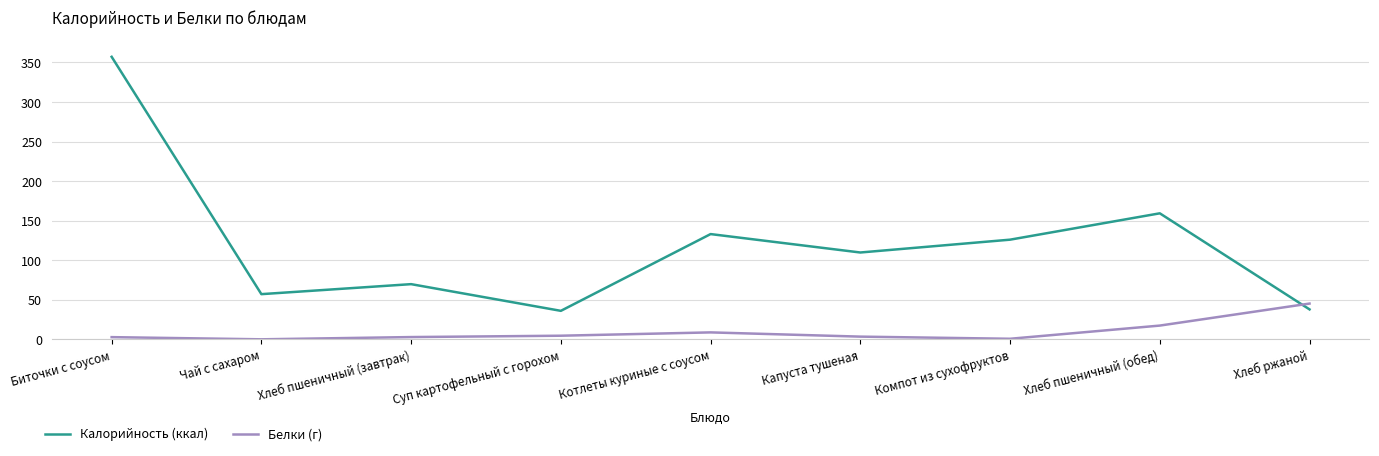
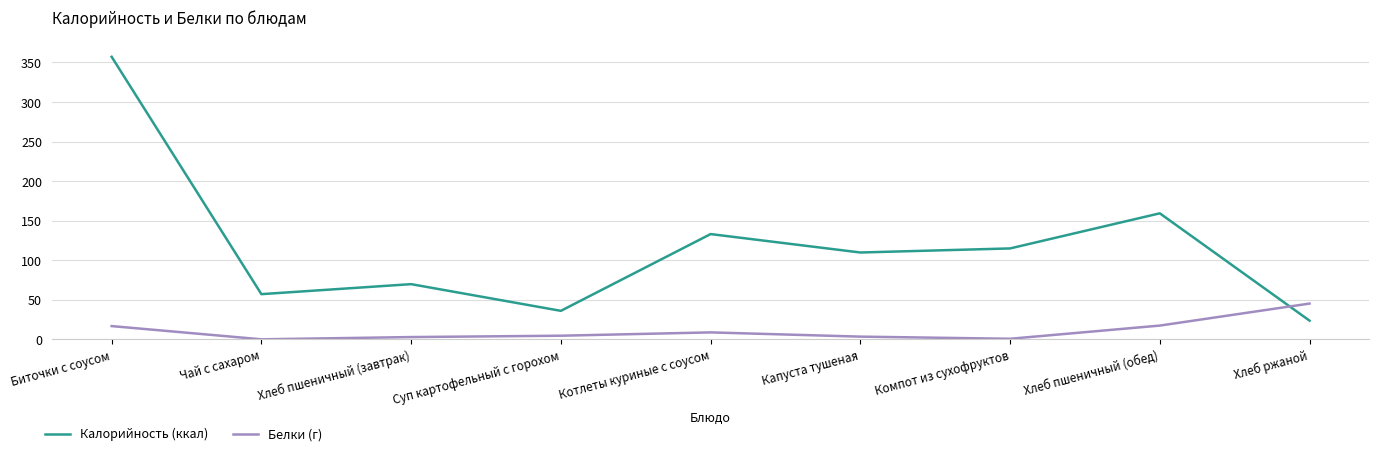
  {
    "Калорийность (ккал)": {
      "Биточки с соусом": 360,
      "Чай с сахаром": 60,
      "Хлеб пшеничный (завтрак)": 70,
      "Суп картофельный с горохом": 40,
      "Котлеты куриные с соусом": 130,
      "Капуста тушеная": 110,
-     "Компот из сухофруктов": 130,
+     "Компот из сухофруктов": 120,
      "Хлеб пшеничный (обед)": 160,
-     "Хлеб ржаной": 40
+     "Хлеб ржаной": 20
    },
    "Белки (г)": {
-     "Биточки с соусом": 0,
+     "Биточки с соусом": 20,
      "Чай с сахаром": 0,
      "Хлеб пшеничный (завтрак)": 0,
      "Суп картофельный с горохом": 0,
      "Котлеты куриные с соусом": 10,
      "Капуста тушеная": 0,
      "Компот из сухофруктов": 0,
      "Хлеб пшеничный (обед)": 20,
      "Хлеб ржаной": 50
    }
  }
